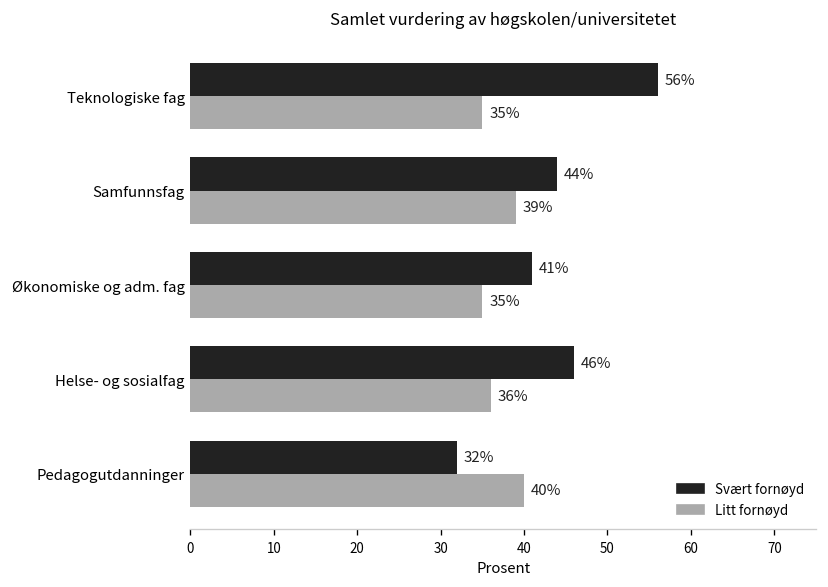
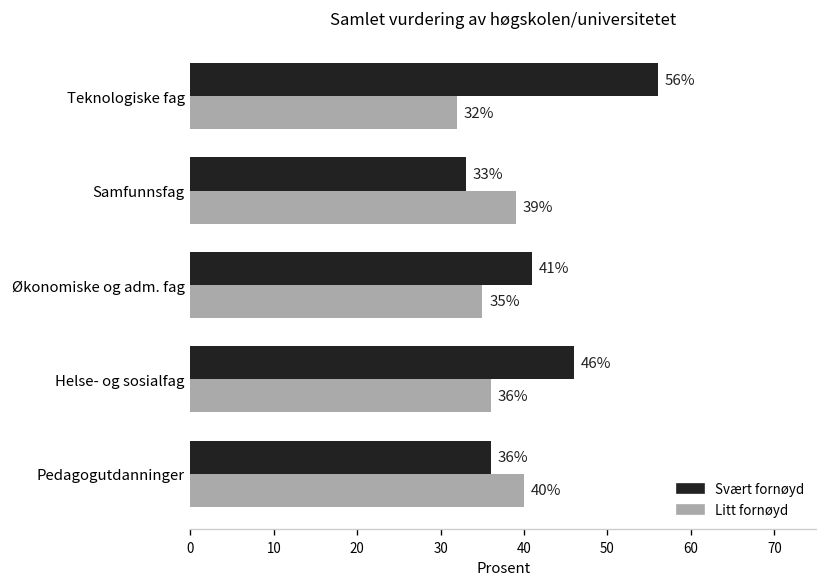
  {
    "Svært fornøyd": {
      "Teknologiske fag": "56%",
-     "Samfunnsfag": "44%",
+     "Samfunnsfag": "33%",
      "Økonomiske og adm. fag": "41%",
      "Helse- og sosialfag": "46%",
-     "Pedagogutdanninger": "32%"
+     "Pedagogutdanninger": "36%"
    },
    "Litt fornøyd": {
-     "Teknologiske fag": "35%",
+     "Teknologiske fag": "32%",
      "Samfunnsfag": "39%",
      "Økonomiske og adm. fag": "35%",
      "Helse- og sosialfag": "36%",
      "Pedagogutdanninger": "40%"
    }
  }
